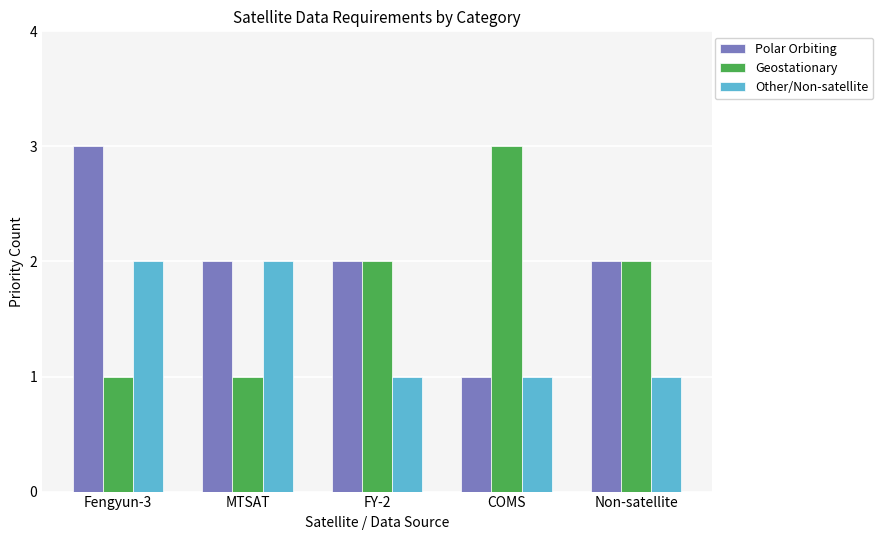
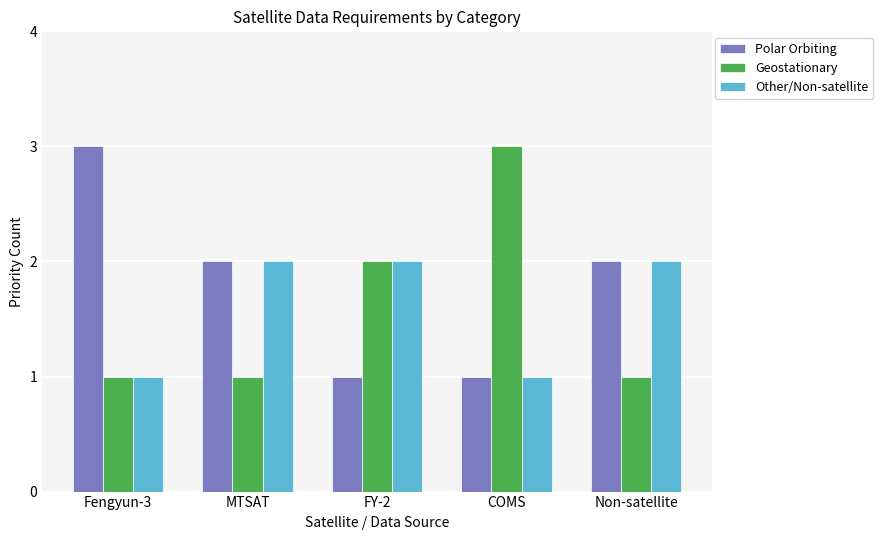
  {
    "Polar Orbiting": {
      "Fengyun-3": 3,
      "MTSAT": 2,
-     "FY-2": 2,
+     "FY-2": 1,
      "COMS": 1,
      "Non-satellite": 2
    },
    "Geostationary": {
      "Fengyun-3": 1,
      "MTSAT": 1,
      "FY-2": 2,
      "COMS": 3,
-     "Non-satellite": 2
+     "Non-satellite": 1
    },
    "Other/Non-satellite": {
-     "Fengyun-3": 2,
+     "Fengyun-3": 1,
      "MTSAT": 2,
-     "FY-2": 1,
+     "FY-2": 2,
      "COMS": 1,
-     "Non-satellite": 1
+     "Non-satellite": 2
    }
  }
